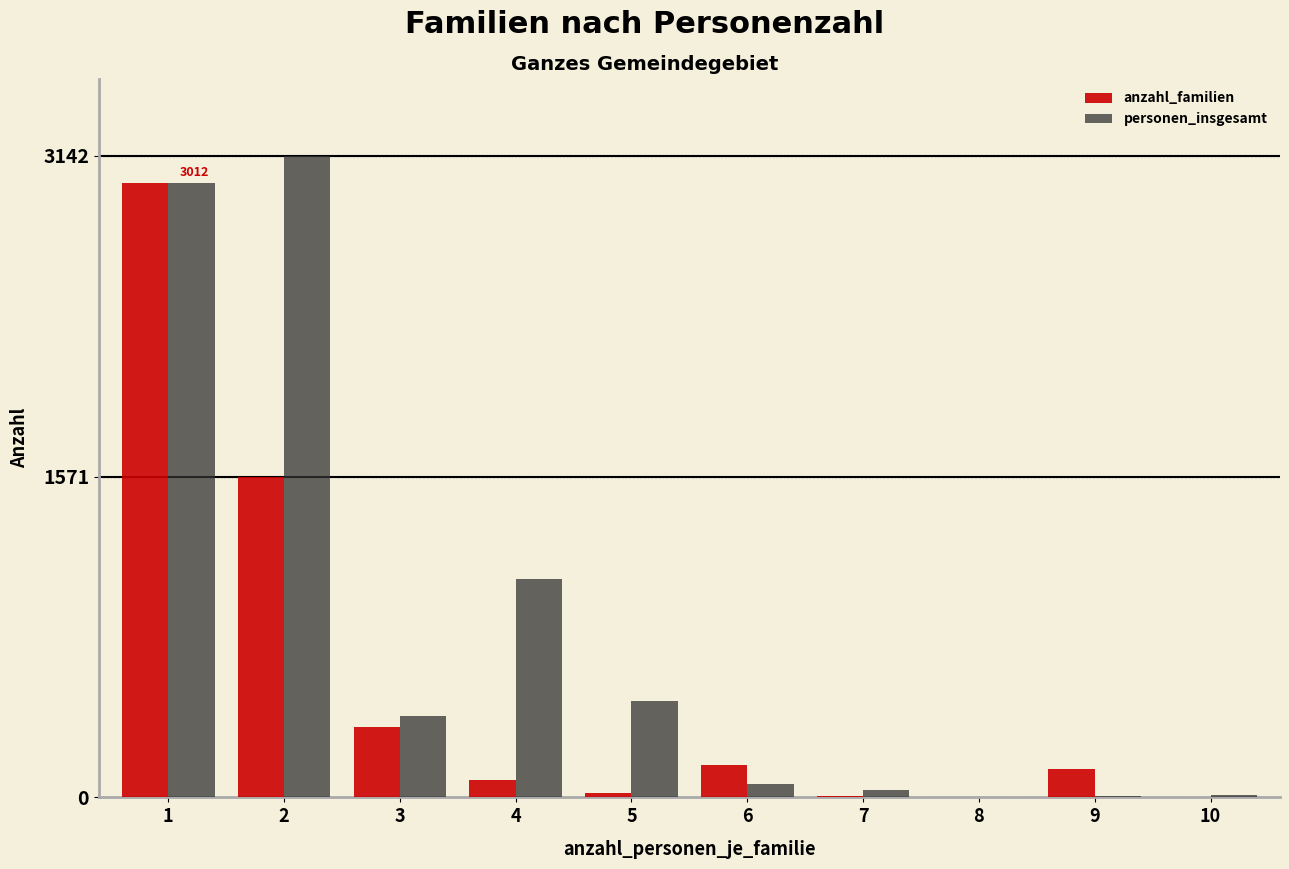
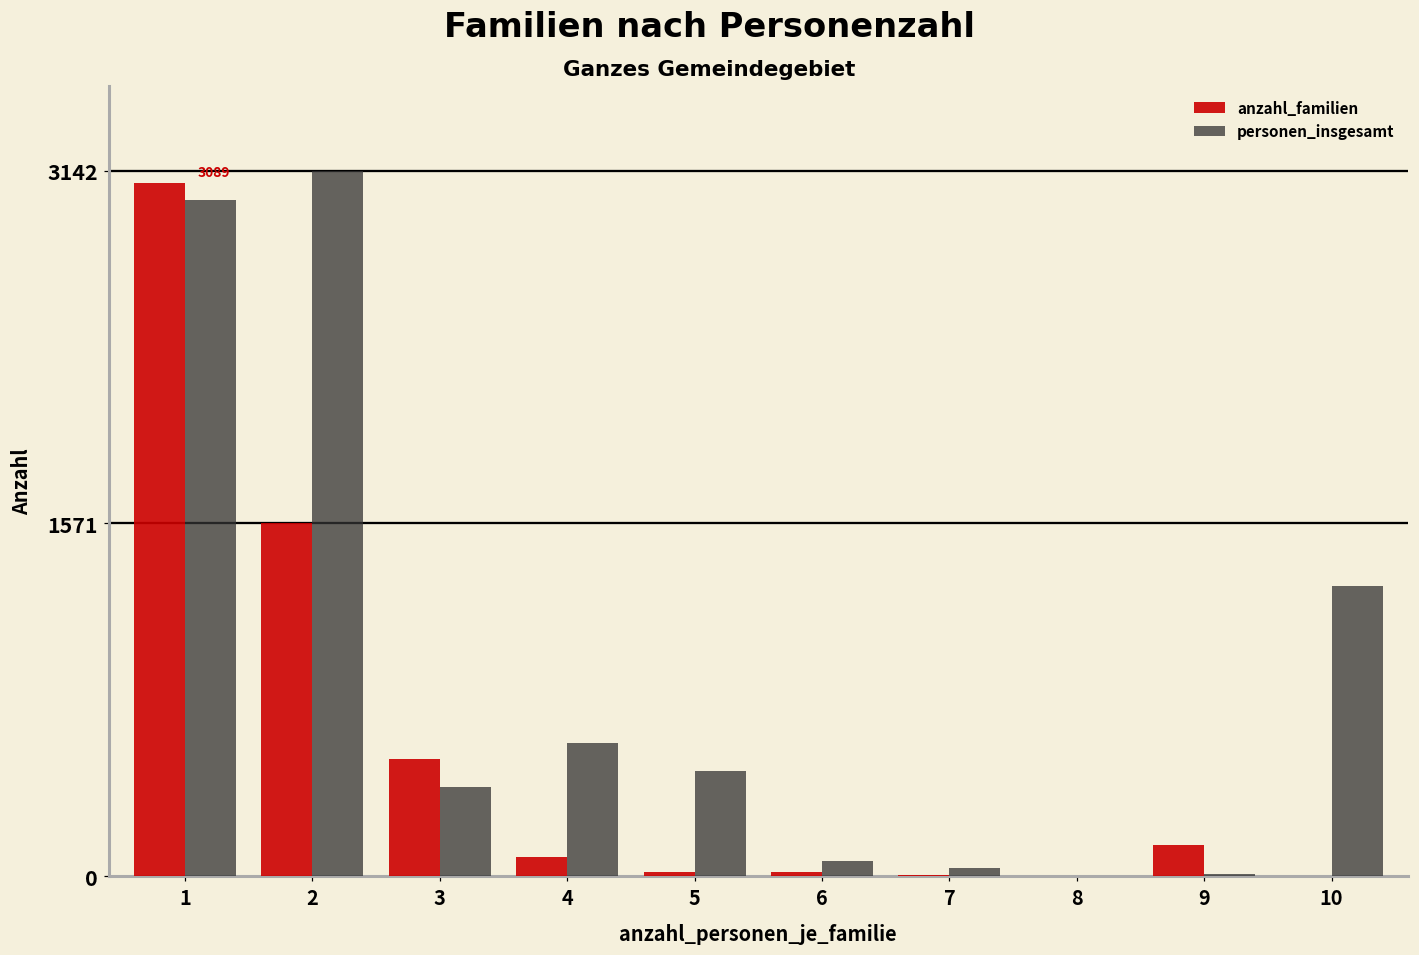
  {
    "anzahl_familien": {
-     "1": 3012,
-     "3": 350,
-     "6": 160
+     "1": 3089,
+     "3": 520,
+     "6": 20
    },
    "personen_insgesamt": {
      "2": 3140,
      "3": 400,
-     "4": 1070,
+     "4": 600,
      "5": 470,
      "6": 70,
      "7": 40,
      "8": 0,
-     "10": 10
+     "10": 1290
    }
  }
